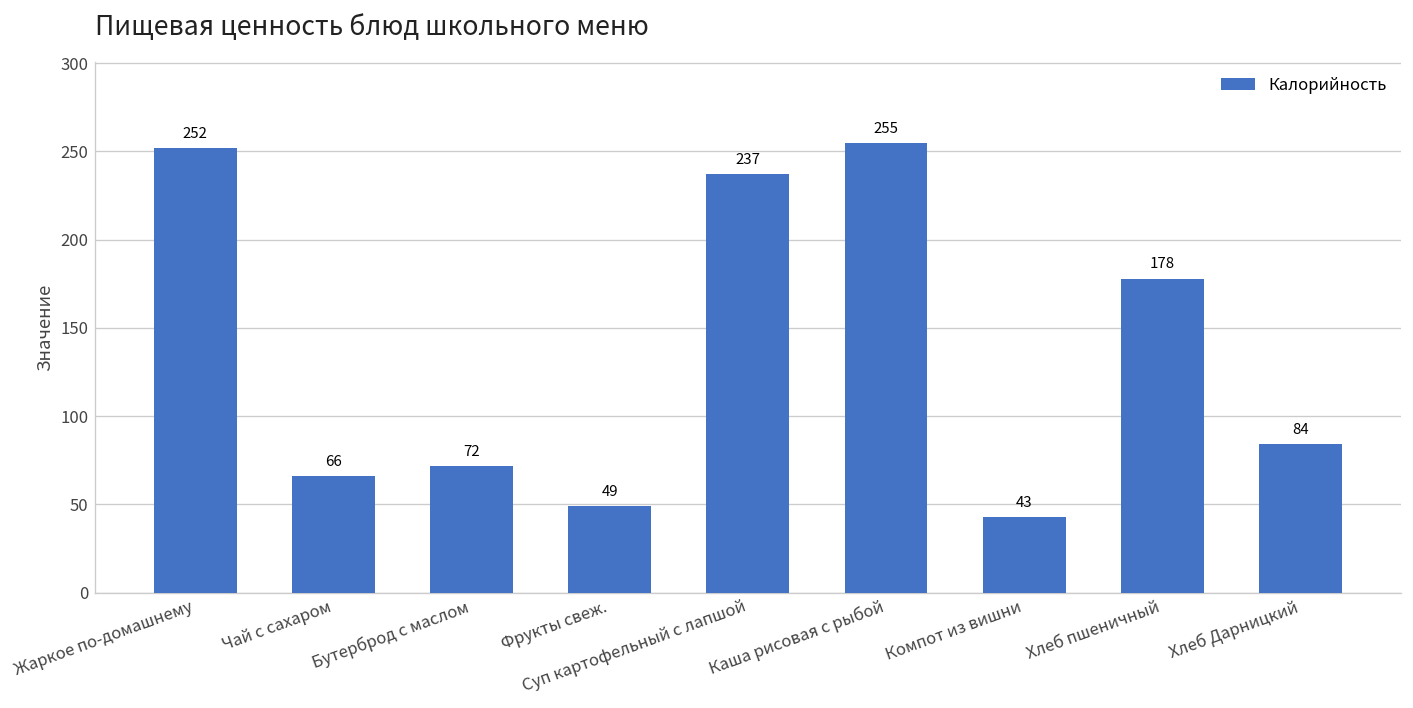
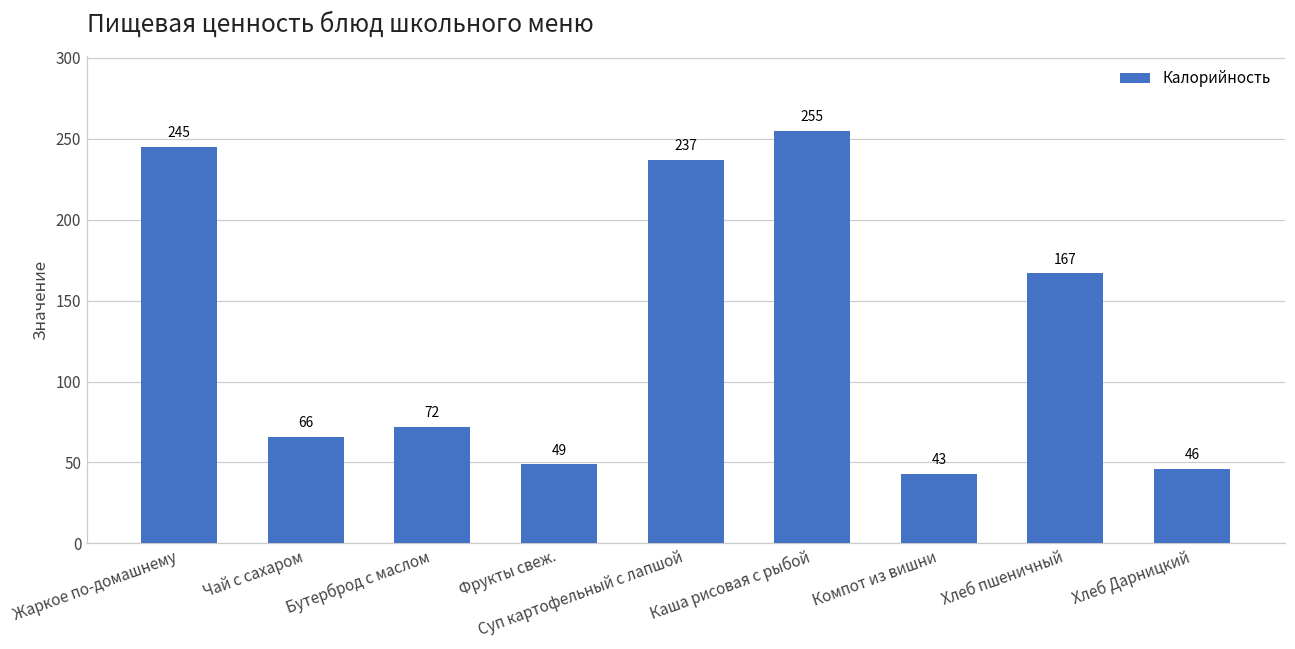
  {
-   "Жаркое по-домашнему": 252,
+   "Жаркое по-домашнему": 245,
    "Чай с сахаром": 66,
    "Бутерброд с маслом": 72,
    "Фрукты свеж.": 49,
    "Суп картофельный с лапшой": 237,
    "Каша рисовая с рыбой": 255,
    "Компот из вишни": 43,
-   "Хлеб пшеничный": 178,
-   "Хлеб Дарницкий": 84
+   "Хлеб пшеничный": 167,
+   "Хлеб Дарницкий": 46
  }
